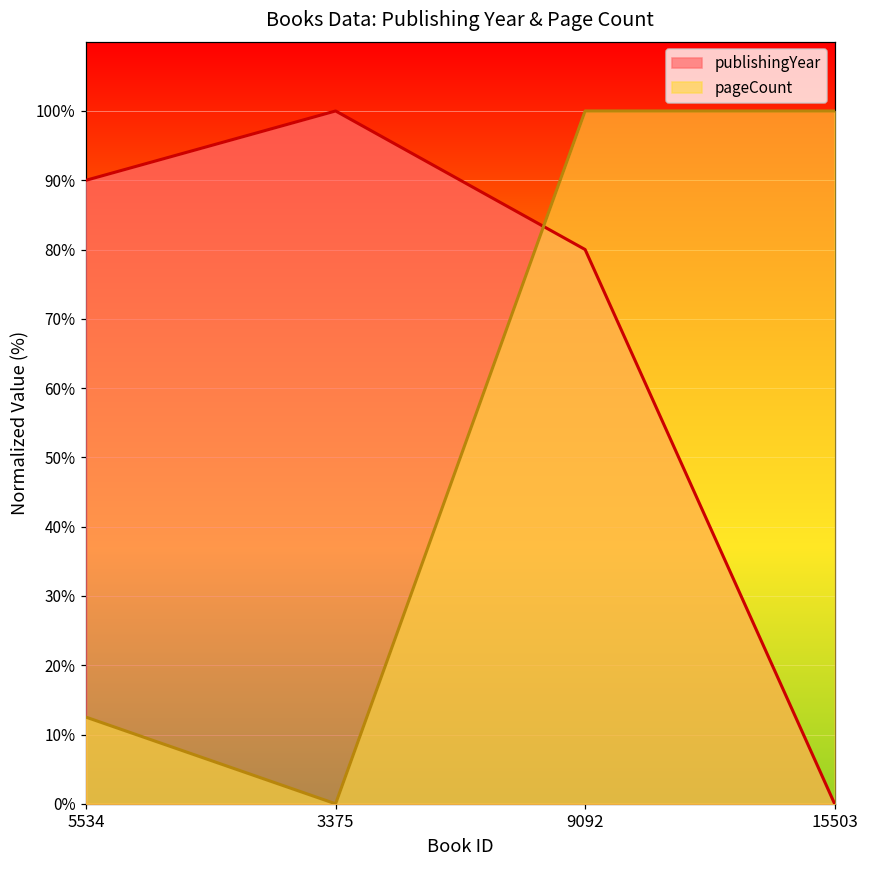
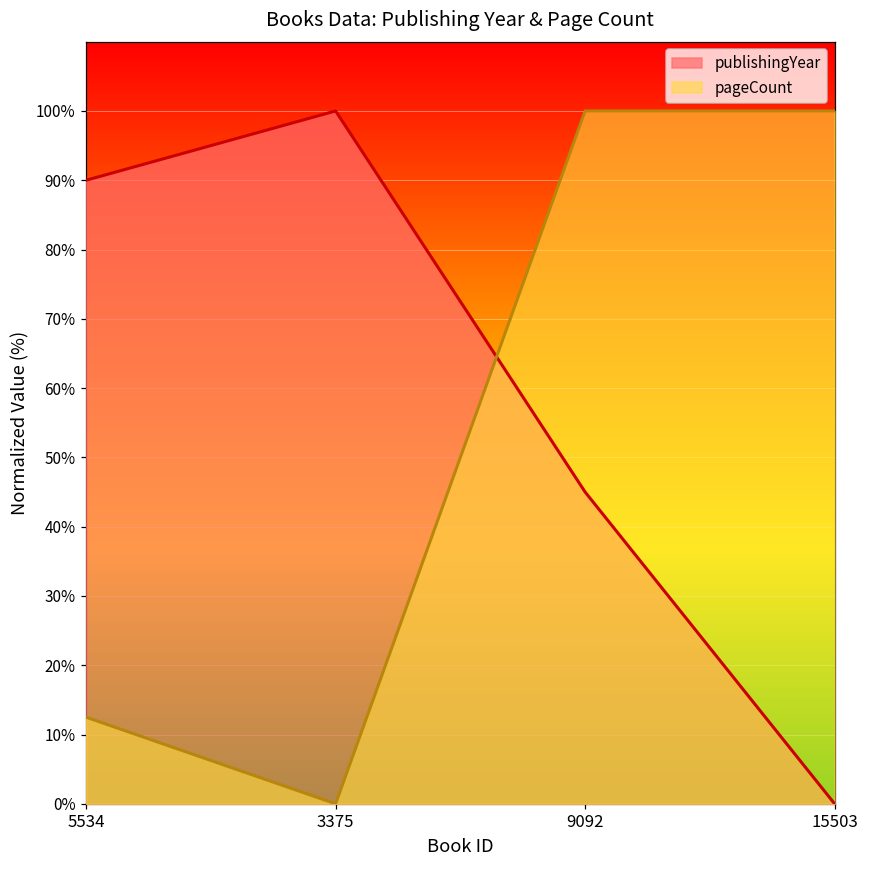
  {
    "publishingYear": {
      "5534": "90%",
      "3375": "100%",
-     "9092": "80%",
+     "9092": "45%",
      "15503": "0%"
    },
    "pageCount": {
      "5534": "13%",
      "3375": "0%",
      "9092": "100%",
      "15503": "100%"
    }
  }
